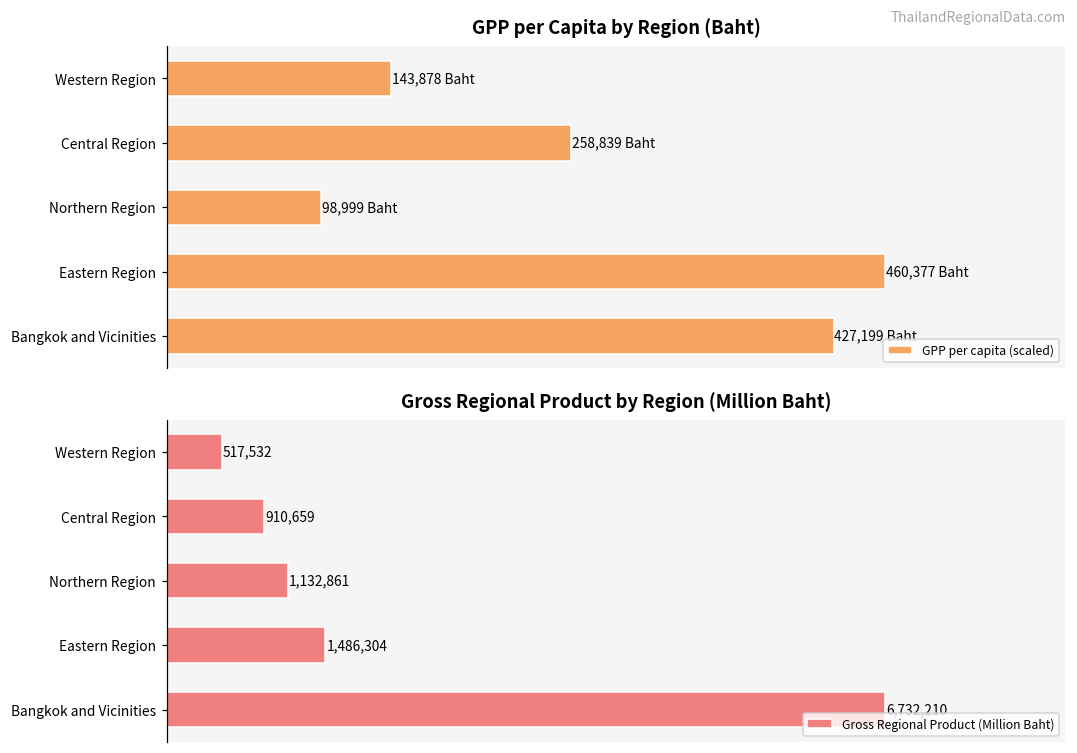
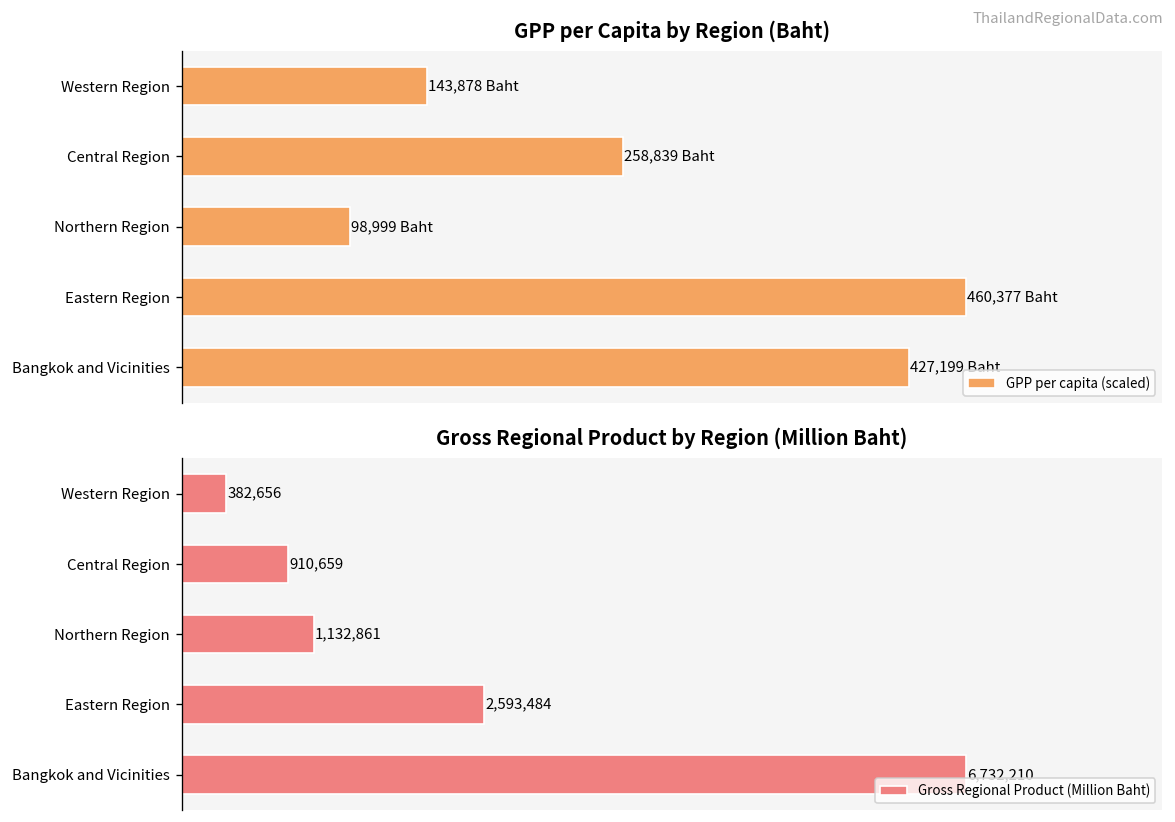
  {
    "Gross Regional Product by Region (Million Baht)": {
-     "Western Region": "517,532",
+     "Western Region": "382,656",
      "Central Region": "910,659",
      "Northern Region": "1,132,861",
-     "Eastern Region": "1,486,304"
+     "Eastern Region": "2,593,484"
    }
  }
